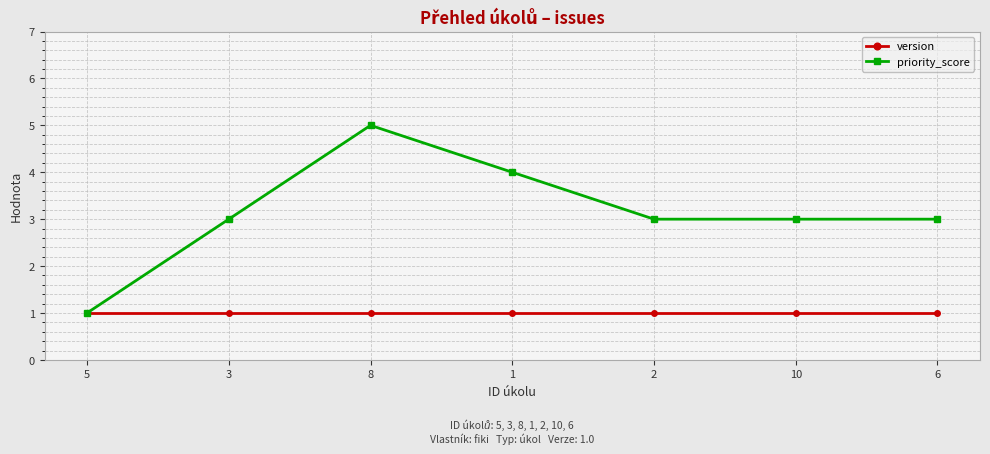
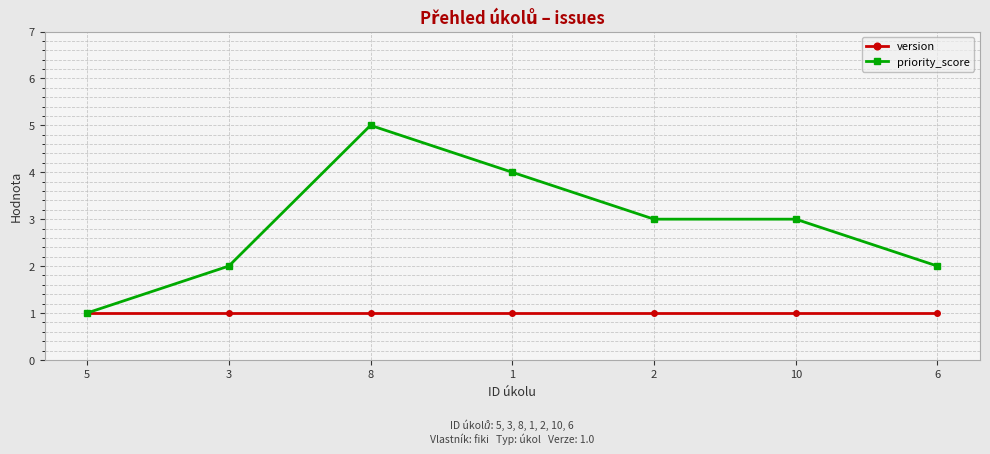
  {
    "version": {
      "3": 1,
      "8": 1,
      "1": 1,
      "2": 1,
      "10": 1,
      "6": 1
    },
    "priority_score": {
-     "3": 3,
+     "3": 2,
      "8": 5,
      "1": 4,
      "2": 3,
      "10": 3,
-     "6": 3
+     "6": 2
    }
  }
